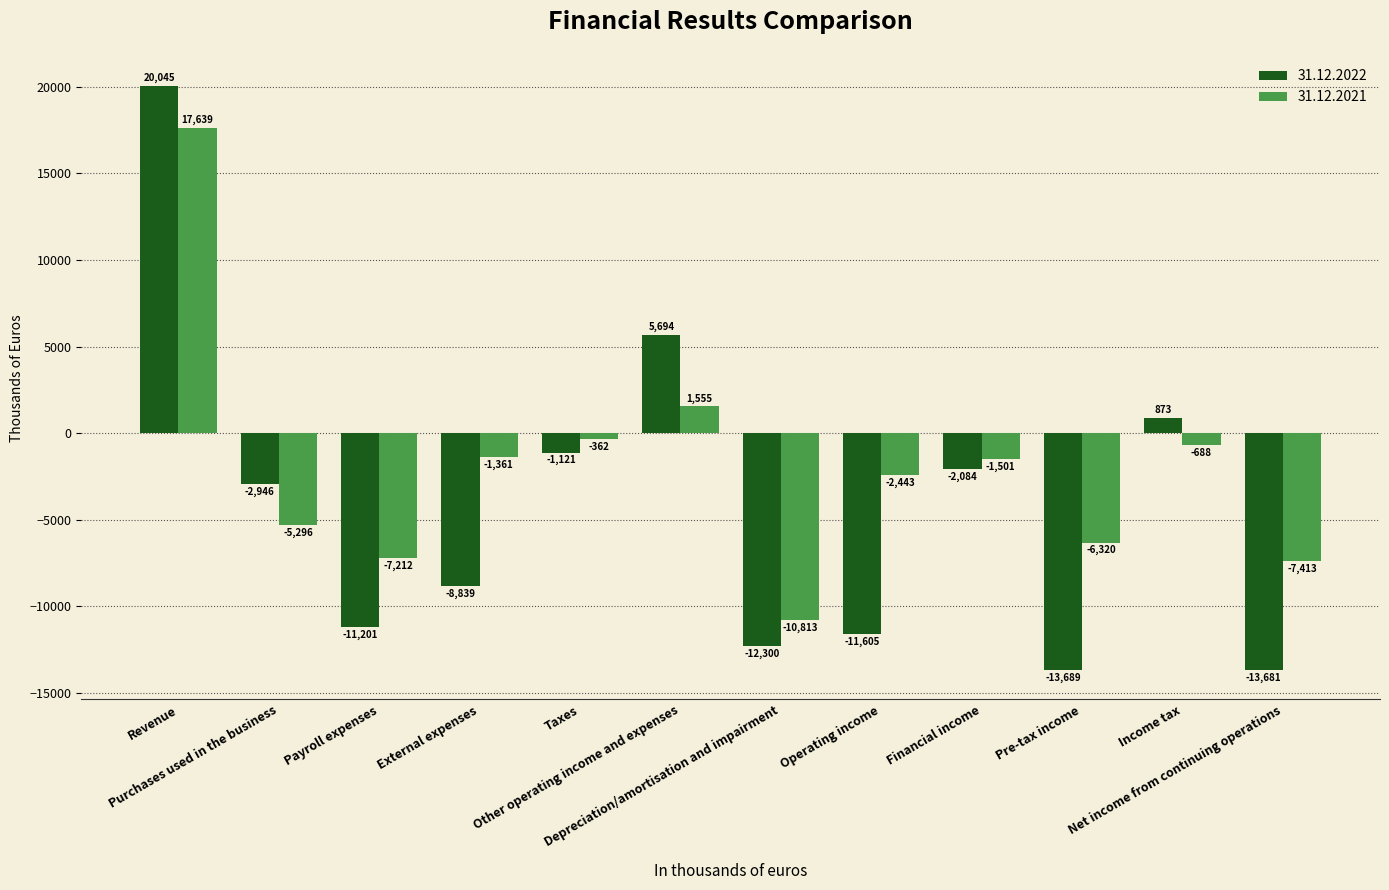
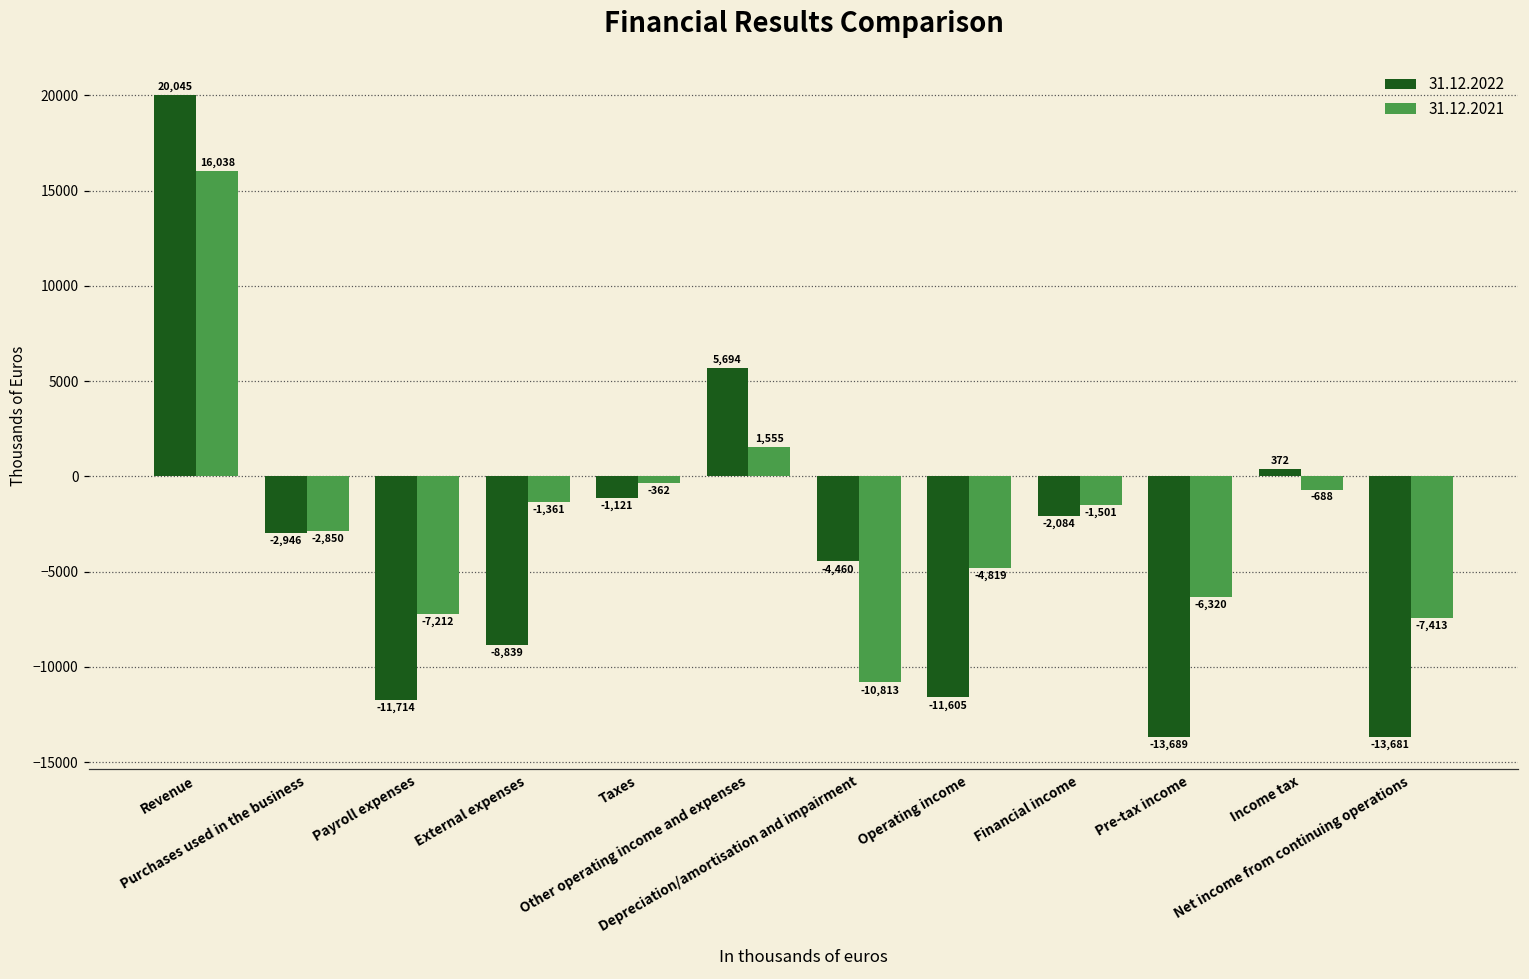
  {
    "31.12.2022": {
      "Revenue": "20,045",
      "Purchases used in the business": "-2,946",
-     "Payroll expenses": "-11,201",
+     "Payroll expenses": "-11,714",
      "External expenses": "-8,839",
      "Taxes": "-1,121",
      "Other operating income and expenses": "5,694",
-     "Depreciation/amortisation and impairment": "-12,300",
+     "Depreciation/amortisation and impairment": "-4,460",
      "Operating income": "-11,605",
      "Financial income": "-2,084",
      "Pre-tax income": "-13,689",
-     "Income tax": "873",
+     "Income tax": "372",
      "Net income from continuing operations": "-13,681"
    },
    "31.12.2021": {
-     "Revenue": "17,639",
-     "Purchases used in the business": "-5,296",
+     "Revenue": "16,038",
+     "Purchases used in the business": "-2,850",
      "Payroll expenses": "-7,212",
      "External expenses": "-1,361",
      "Taxes": "-362",
      "Other operating income and expenses": "1,555",
      "Depreciation/amortisation and impairment": "-10,813",
-     "Operating income": "-2,443",
+     "Operating income": "-4,819",
      "Financial income": "-1,501",
      "Pre-tax income": "-6,320",
      "Income tax": "-688",
      "Net income from continuing operations": "-7,413"
    }
  }
